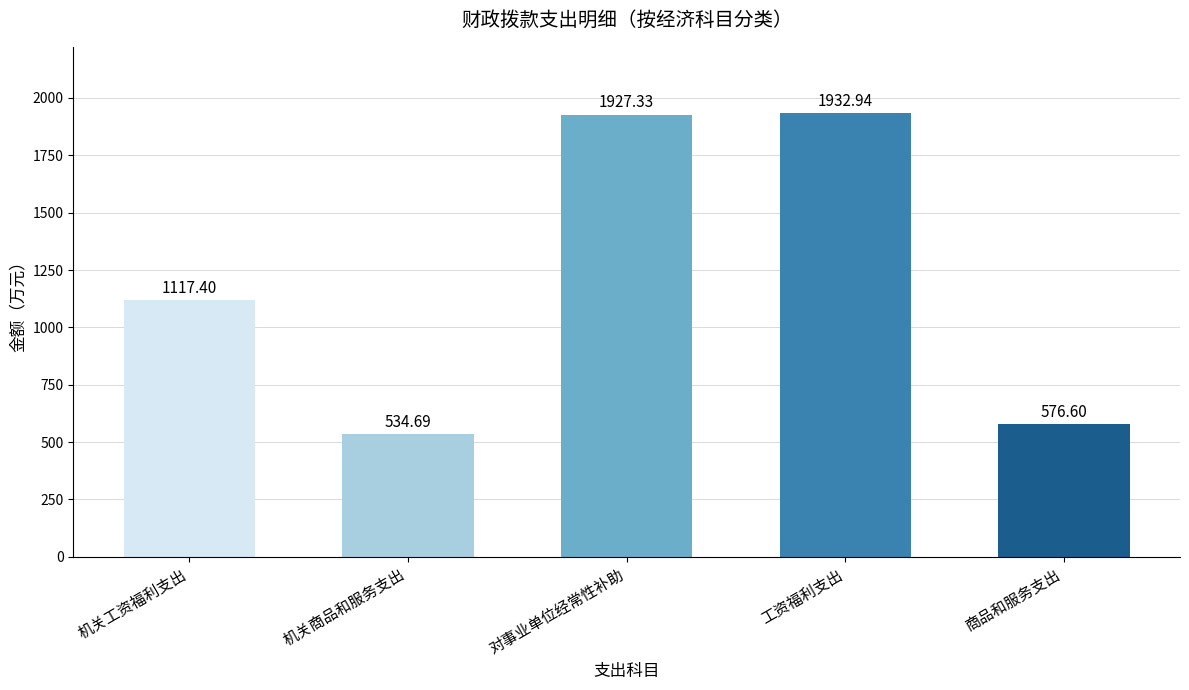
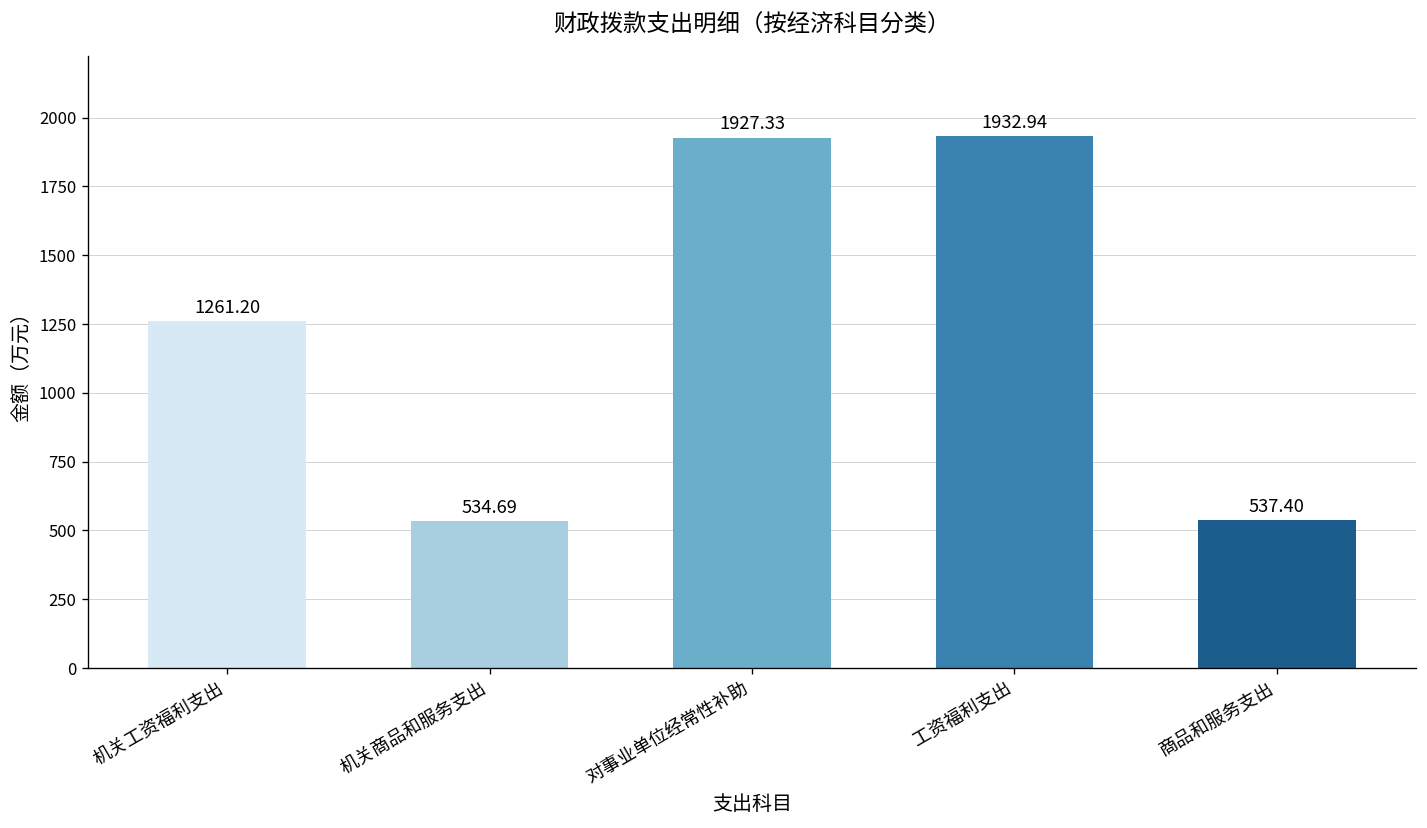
  {
-   "机关工资福利支出": 1117.40,
+   "机关工资福利支出": 1261.20,
    "机关商品和服务支出": 534.69,
    "对事业单位经常性补助": 1927.33,
    "工资福利支出": 1932.94,
-   "商品和服务支出": 576.60
+   "商品和服务支出": 537.40
  }
